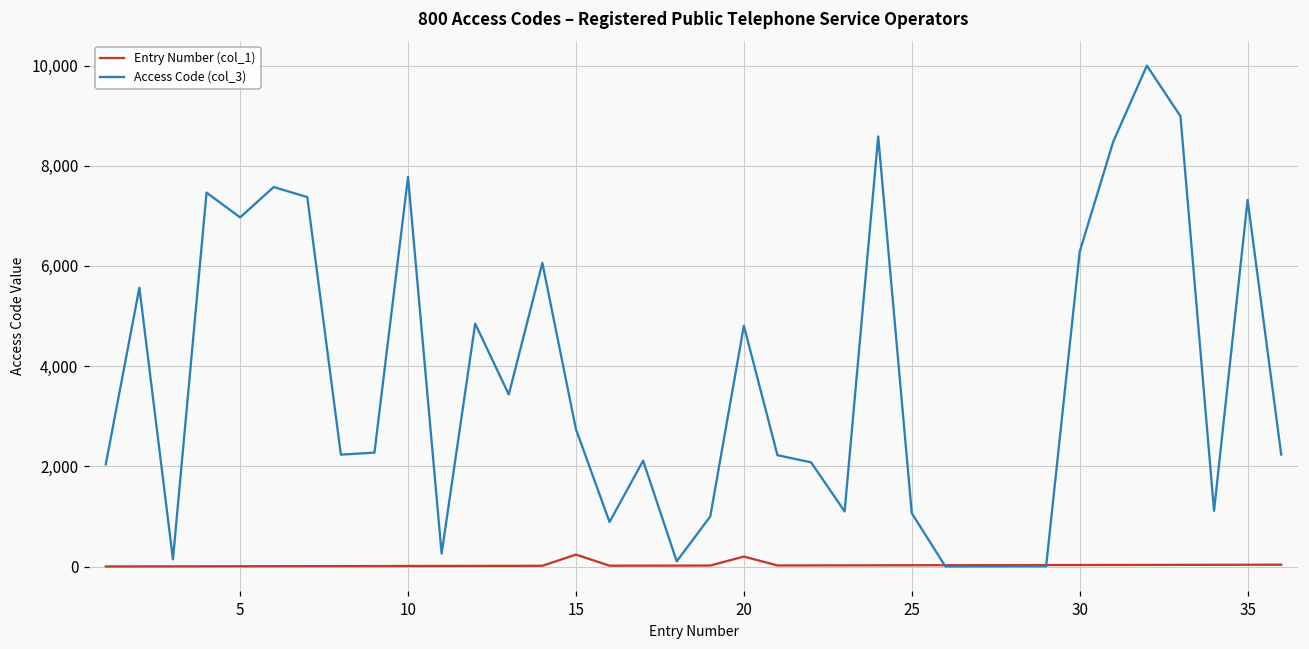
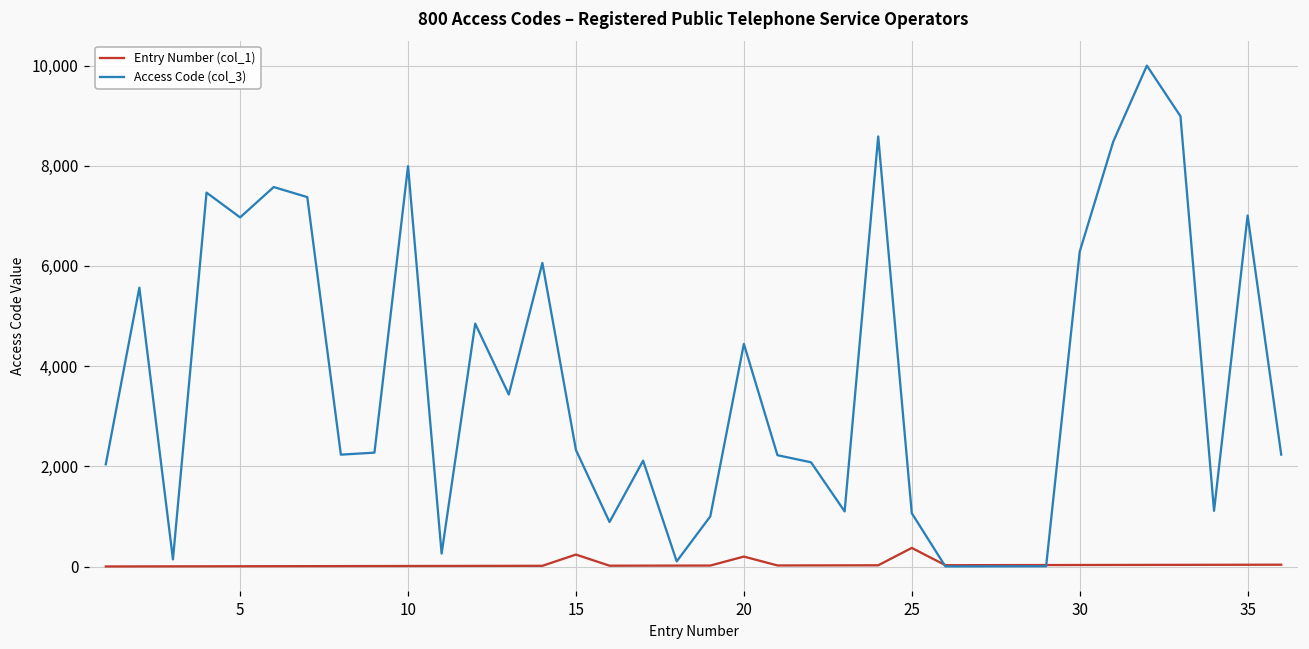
  {
    "Entry Number (col_1)": {
      "5": "0",
      "10": "0",
      "15": "200",
      "20": "200",
-     "25": "0",
+     "25": "400",
      "30": "0",
      "35": "0"
    },
    "Access Code (col_3)": {
      "5": "7,000",
-     "10": "7,800",
-     "15": "2,700",
-     "20": "4,800",
+     "10": "8,000",
+     "15": "2,300",
+     "20": "4,400",
      "25": "1,100",
      "30": "6,300",
-     "35": "7,300"
+     "35": "7,000"
    }
  }
